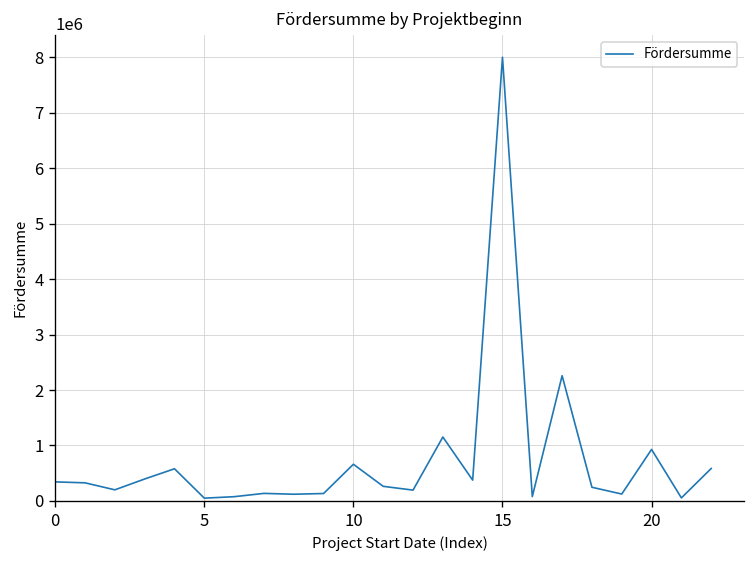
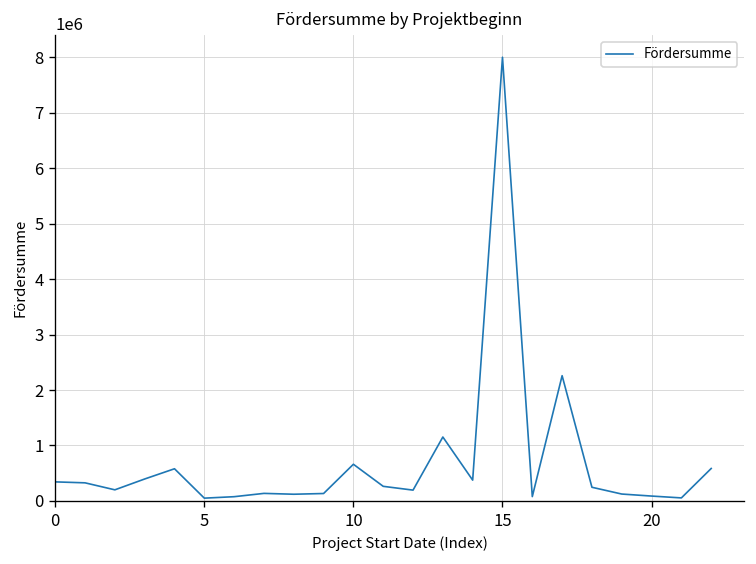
  {
    "0": 300000,
    "5": 100000,
    "10": 700000,
    "15": 8000000,
-   "20": 900000
+   "20": 100000
  }
